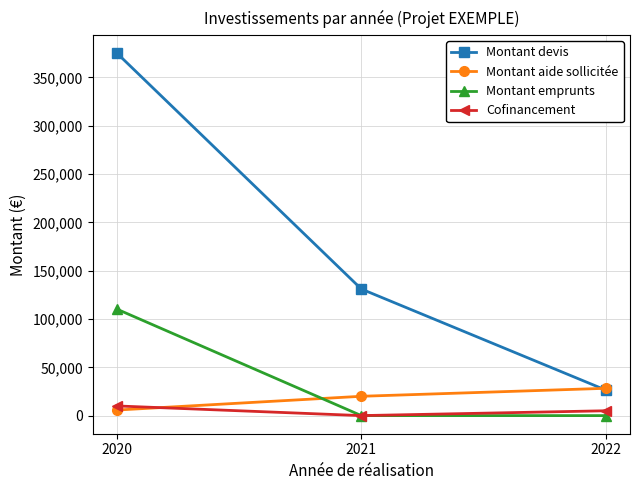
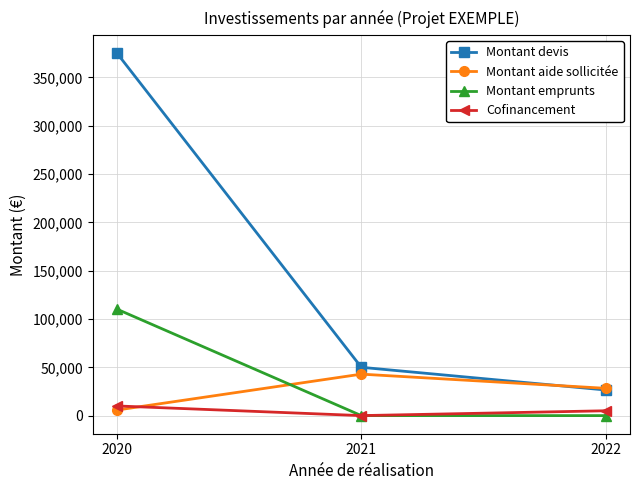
  {
    "Montant devis": {
      "2020": "380,000",
-     "2021": "130,000"
+     "2021": "50,000"
    },
    "Montant aide sollicitée": {
      "2020": "10,000",
-     "2021": "20,000"
+     "2021": "40,000"
    },
    "Montant emprunts": {
      "2020": "110,000",
      "2022": "0"
    },
    "Cofinancement": {
      "2020": "10,000",
      "2022": "10,000"
    }
  }
